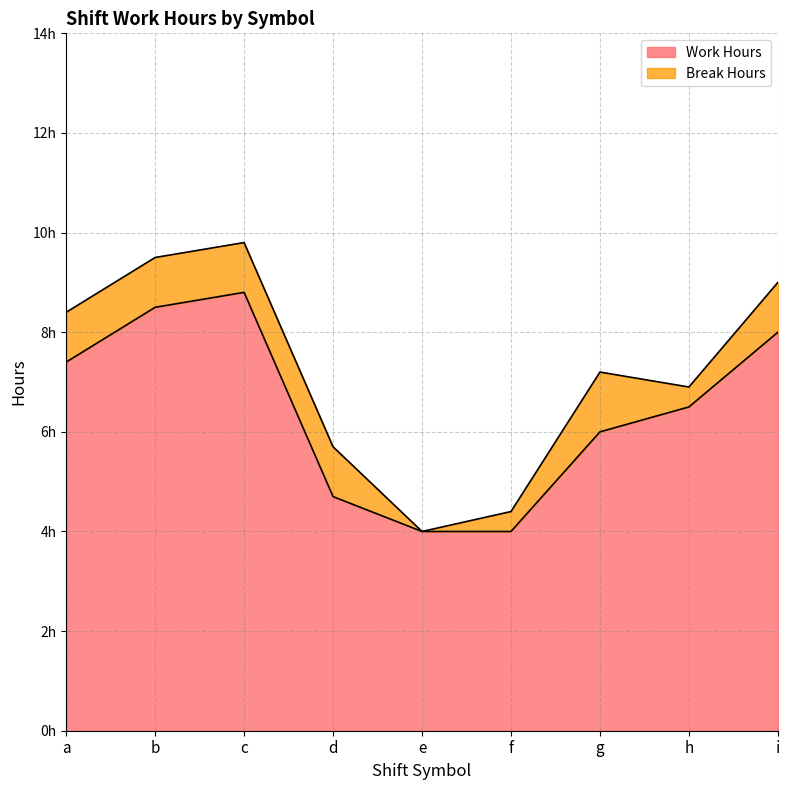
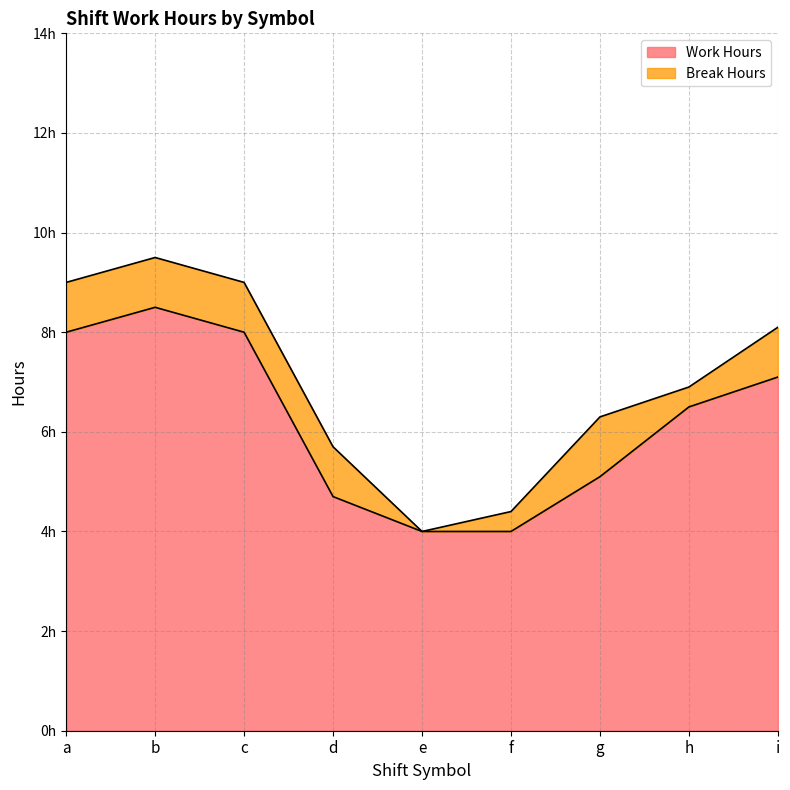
  {
    "Work Hours": {
-     "a": "7.4h",
+     "a": "8.0h",
      "b": "8.5h",
-     "c": "8.8h",
+     "c": "8.0h",
      "d": "4.7h",
      "f": "4.0h",
-     "g": "6.0h",
+     "g": "5.1h",
      "h": "6.5h",
-     "i": "8.0h"
+     "i": "7.1h"
    },
    "Break Hours": {
      "a": "1.0h",
      "b": "1.0h",
      "c": "1.0h",
      "d": "1.0h",
      "f": "0.4h",
      "g": "1.2h",
      "h": "0.4h",
      "i": "1.0h"
    }
  }
